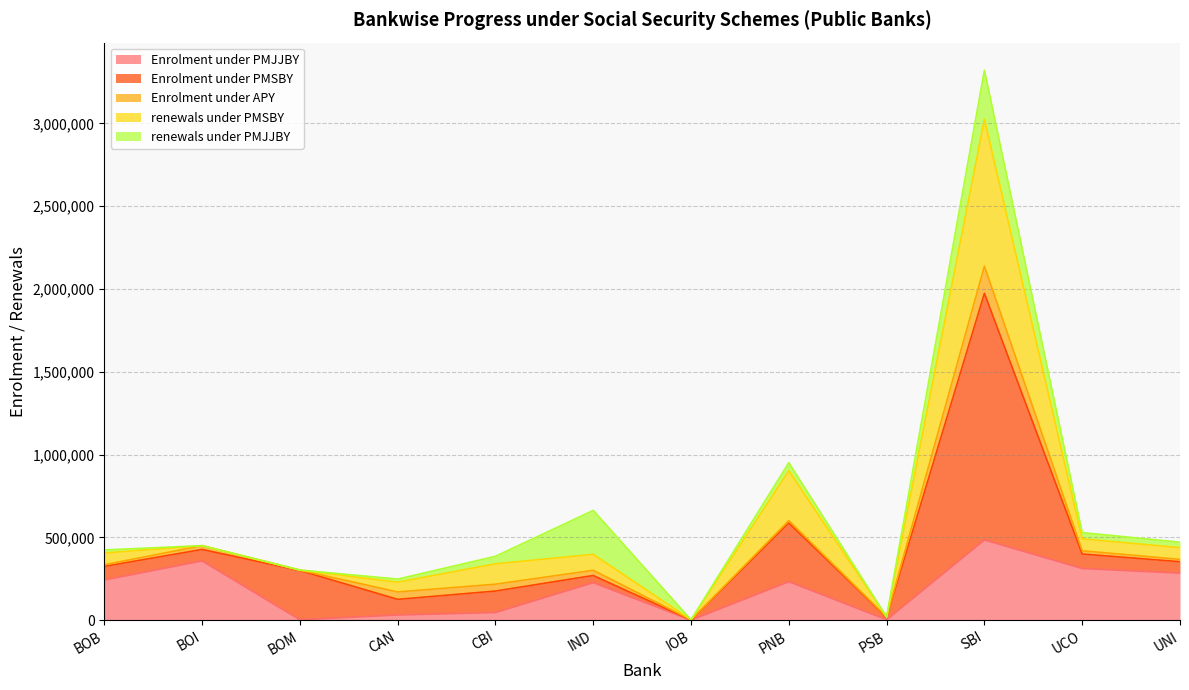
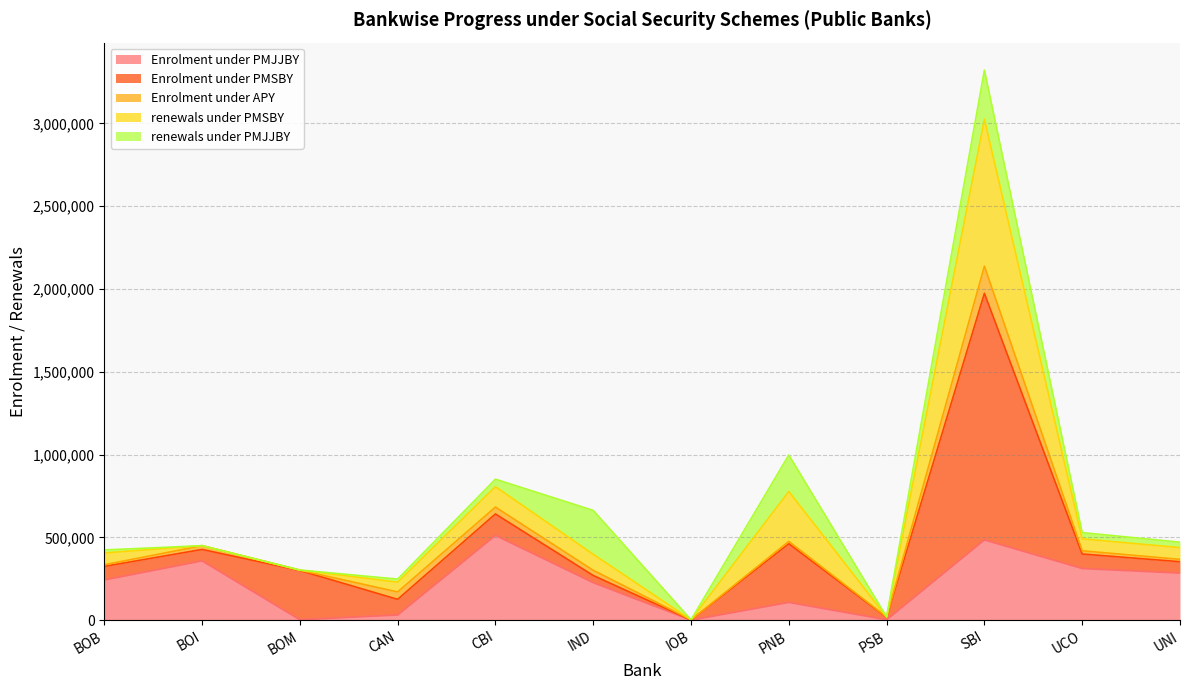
  {
    "Enrolment under PMJJBY": {
      "BOB": "240,000",
      "BOI": "360,000",
      "BOM": "0",
      "CAN": "30,000",
-     "CBI": "50,000",
+     "CBI": "510,000",
      "IND": "230,000",
-     "PNB": "230,000",
+     "PNB": "110,000",
      "SBI": "490,000",
      "UCO": "310,000",
      "UNI": "280,000"
    },
    "Enrolment under PMSBY": {
      "BOI": "70,000",
      "CAN": "90,000",
      "CBI": "130,000",
      "IND": "40,000",
      "SBI": "1,490,000",
      "UCO": "90,000"
    },
    "renewals under PMJJBY": {
      "BOB": "20,000",
      "CAN": "20,000",
      "CBI": "50,000",
      "IND": "260,000",
-     "PNB": "50,000",
+     "PNB": "220,000",
      "SBI": "300,000",
      "UCO": "40,000",
      "UNI": "30,000"
    }
  }
